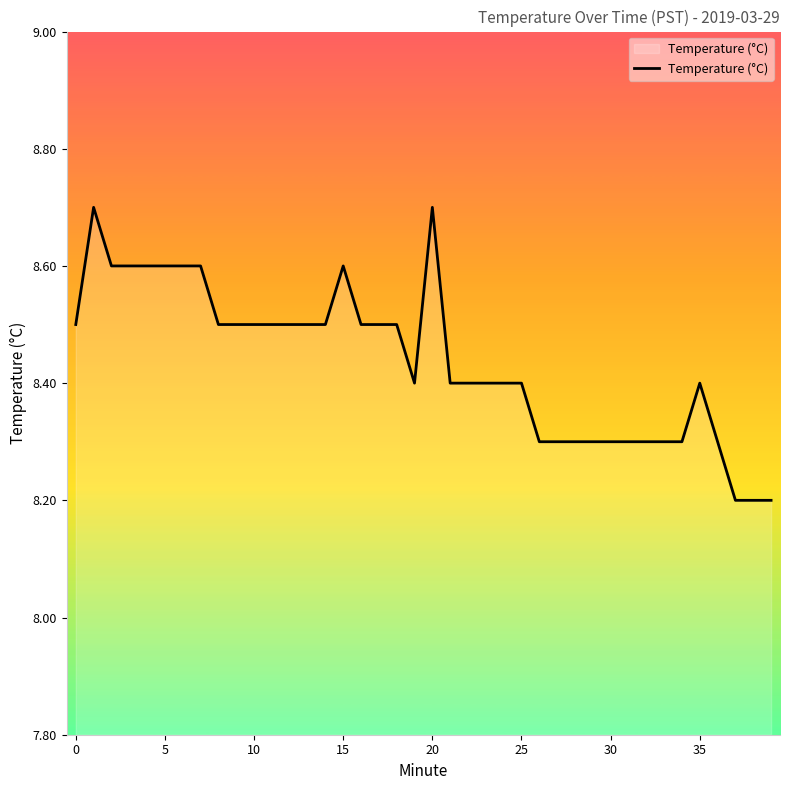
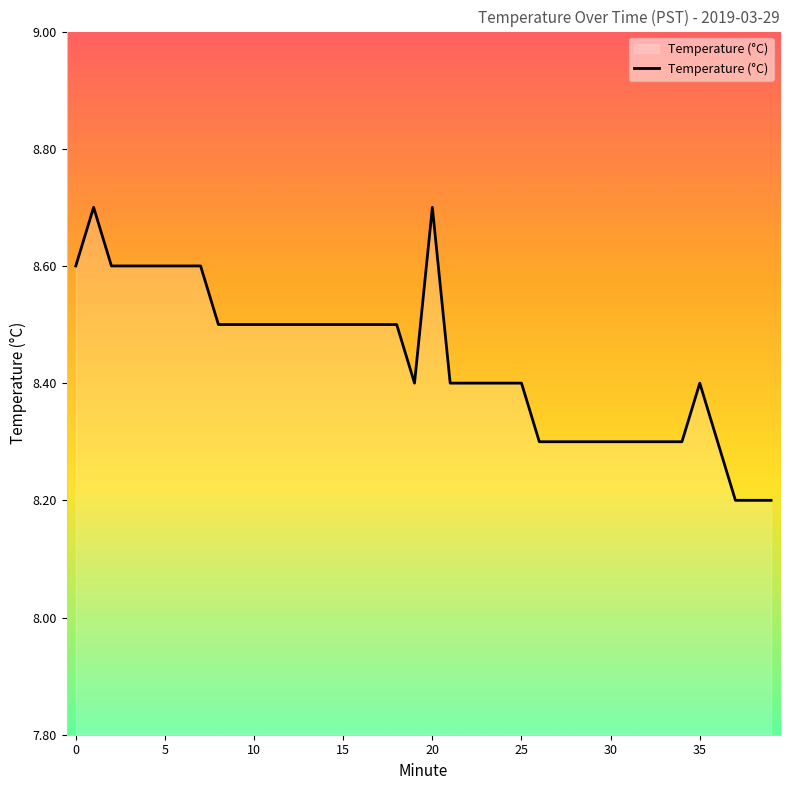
  {
-   "0": 8.5,
+   "0": 8.6,
    "5": 8.6,
    "10": 8.5,
-   "15": 8.6,
+   "15": 8.5,
    "20": 8.7,
    "25": 8.4,
    "30": 8.3,
    "35": 8.4
  }
